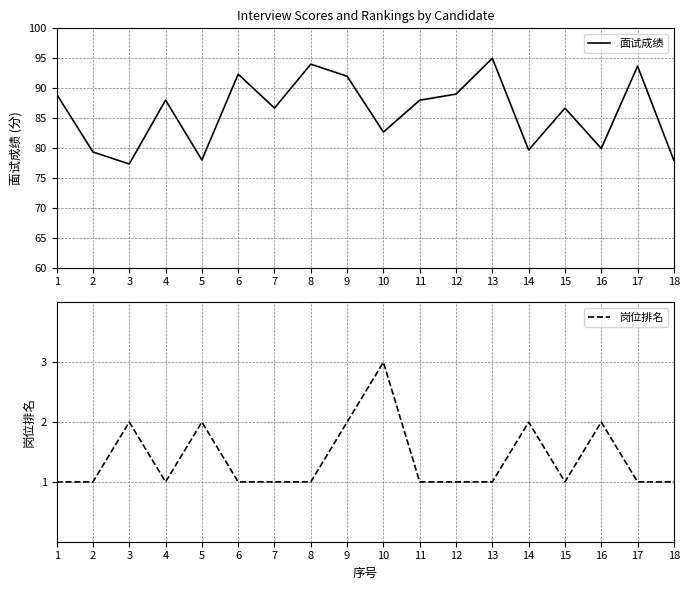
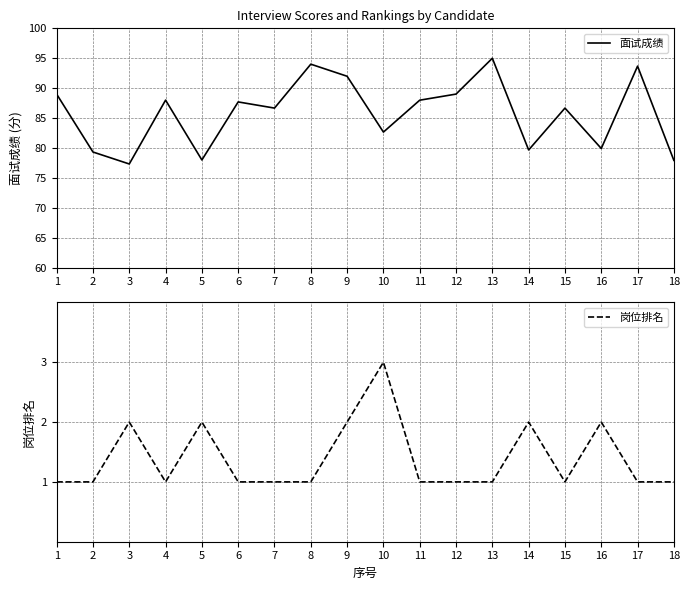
  {
    "Interview Scores and Rankings by Candidate": {
      "1": 89,
      "2": 79,
      "3": 77,
      "4": 88,
      "5": 78,
-     "6": 92,
+     "6": 88,
      "7": 87,
      "8": 94,
      "9": 92,
      "10": 83,
      "11": 88,
      "12": 89,
      "13": 95,
      "14": 80,
      "15": 87,
      "16": 80,
      "17": 94,
      "18": 78
    }
  }
